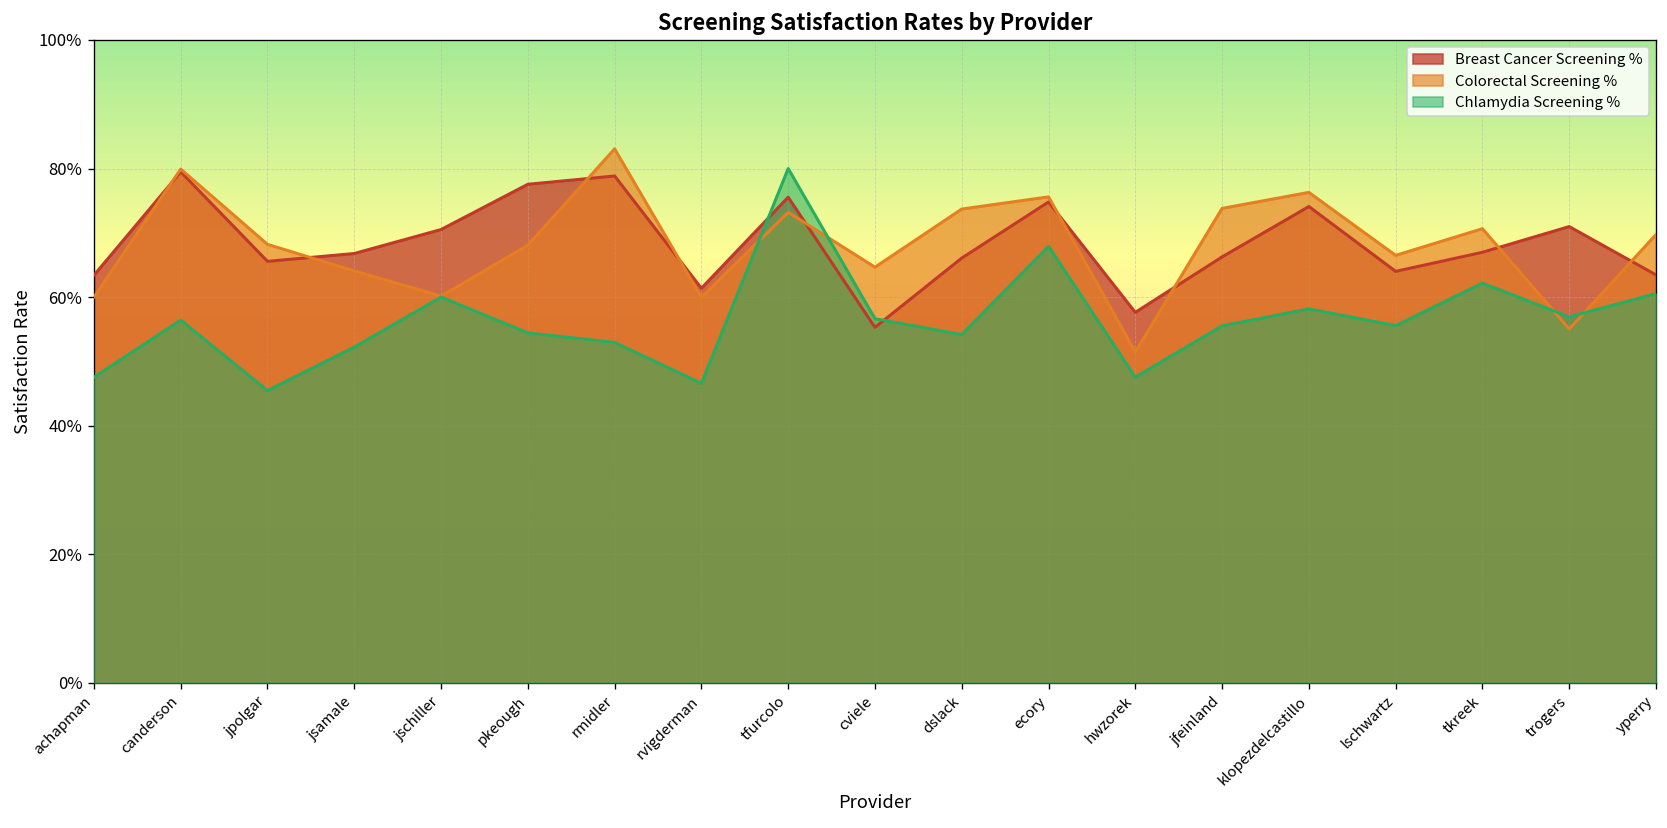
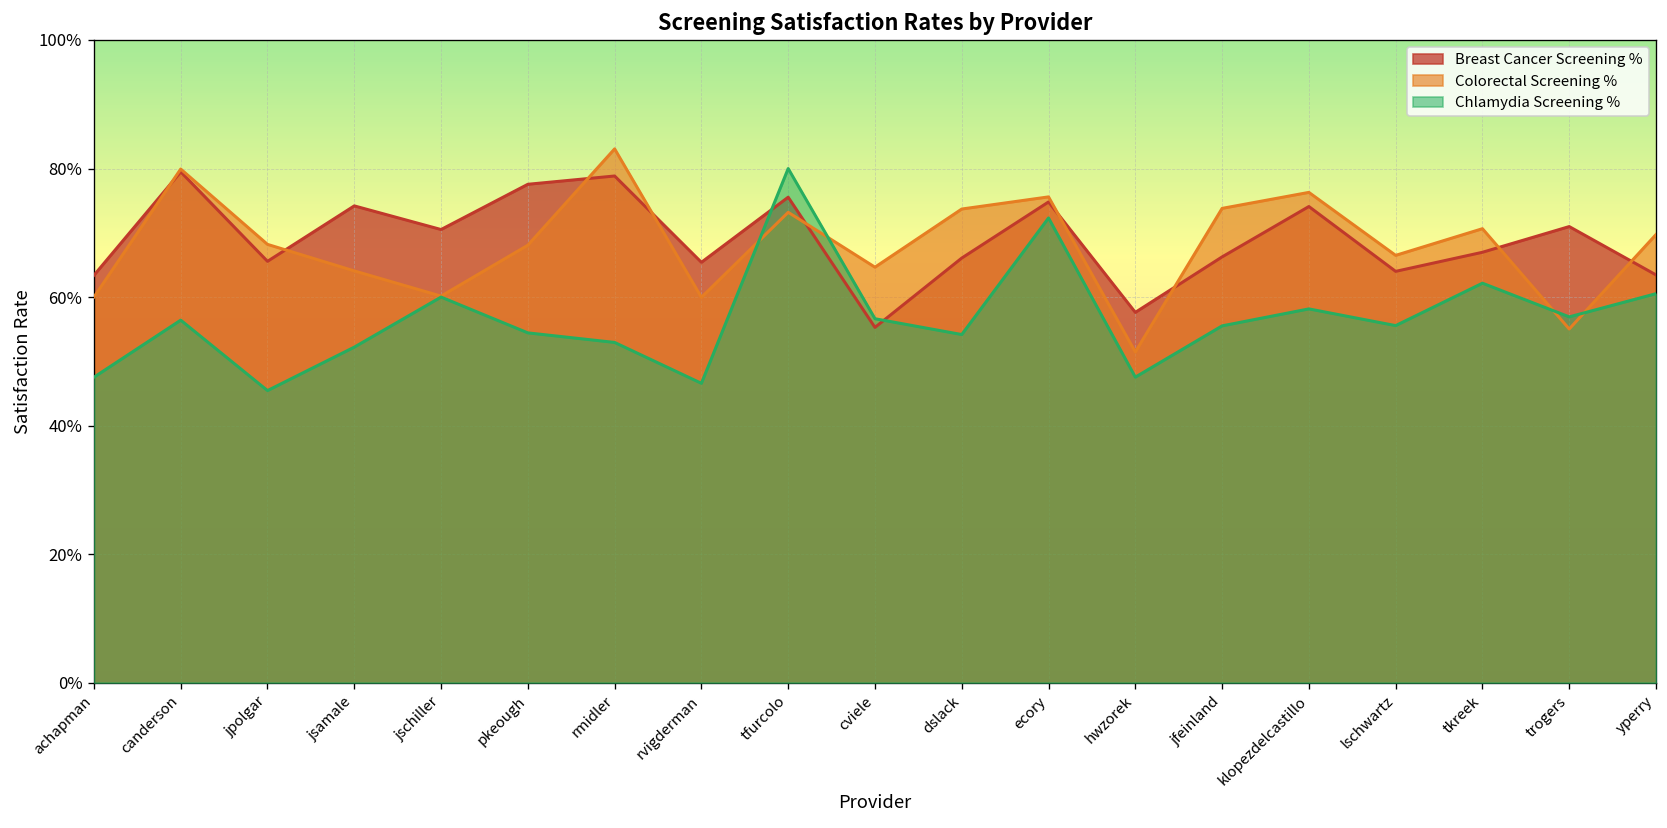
  {
    "Breast Cancer Screening %": {
      "achapman": "63%",
      "jpolgar": "66%",
-     "jsamale": "67%",
+     "jsamale": "74%",
      "jschiller": "71%",
      "pkeough": "78%",
      "rmidler": "79%",
-     "rvigderman": "61%",
+     "rvigderman": "65%",
      "tfurcolo": "76%",
      "cviele": "55%",
      "dslack": "66%",
      "ecory": "75%",
      "hwzorek": "58%",
      "jfeinland": "66%",
      "klopezdelcastillo": "74%",
      "lschwartz": "64%",
      "tkreek": "67%",
      "trogers": "71%",
      "yperry": "63%"
    },
    "Colorectal Screening %": {
      "achapman": "60%",
      "jpolgar": "68%",
      "jsamale": "64%",
      "pkeough": "68%",
      "rmidler": "83%",
      "rvigderman": "60%",
      "tfurcolo": "73%",
      "cviele": "65%",
      "dslack": "74%",
      "ecory": "76%",
      "hwzorek": "51%",
      "jfeinland": "74%",
      "klopezdelcastillo": "76%",
      "lschwartz": "66%",
      "tkreek": "71%",
      "trogers": "55%",
      "yperry": "70%"
    },
    "Chlamydia Screening %": {
      "achapman": "48%",
      "canderson": "56%",
      "jpolgar": "45%",
      "jsamale": "52%",
      "pkeough": "54%",
      "rmidler": "53%",
      "rvigderman": "47%",
      "tfurcolo": "80%",
      "cviele": "57%",
      "dslack": "54%",
-     "ecory": "68%",
+     "ecory": "72%",
      "hwzorek": "48%",
      "jfeinland": "56%",
      "klopezdelcastillo": "58%",
      "lschwartz": "56%",
      "tkreek": "62%",
      "trogers": "57%",
      "yperry": "61%"
    }
  }
